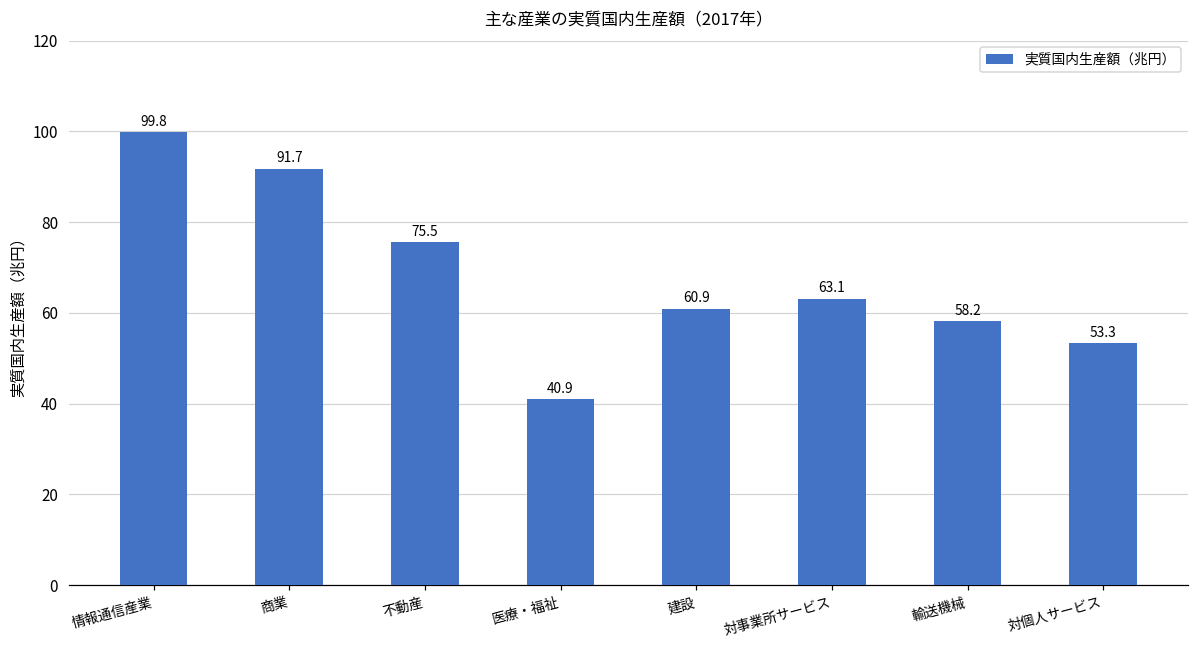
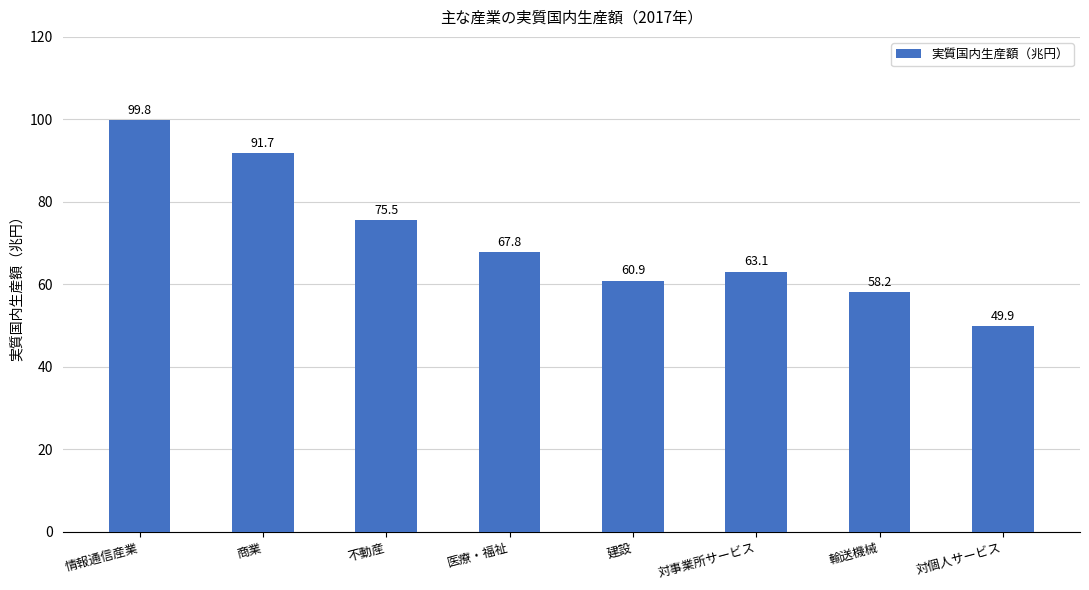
  {
    "情報通信産業": 99.8,
    "商業": 91.7,
    "不動産": 75.5,
-   "医療・福祉": 40.9,
+   "医療・福祉": 67.8,
    "建設": 60.9,
    "対事業所サービス": 63.1,
    "輸送機械": 58.2,
-   "対個人サービス": 53.3
+   "対個人サービス": 49.9
  }
